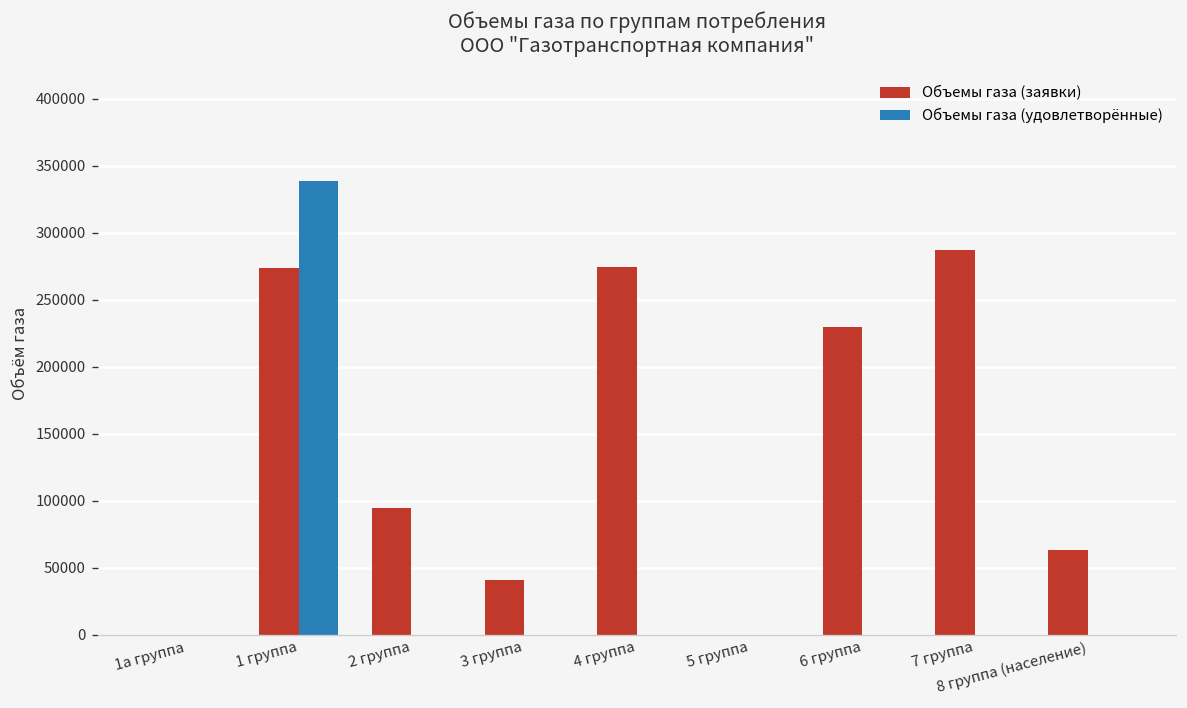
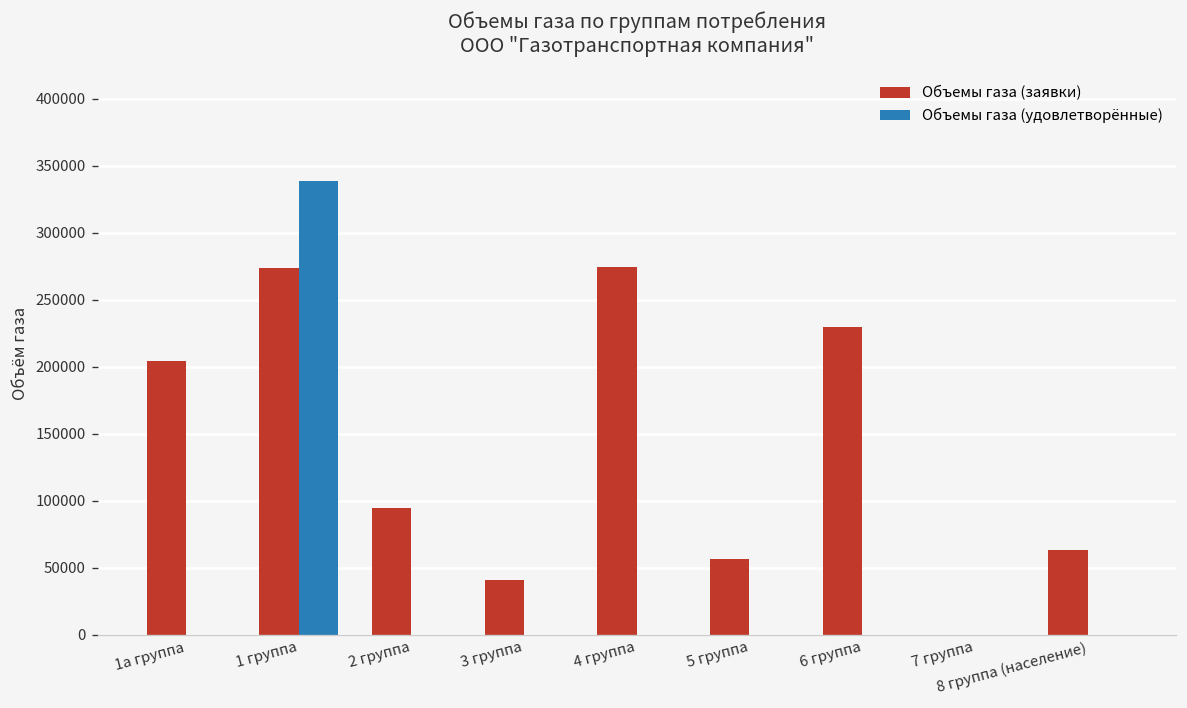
  {
    "Объемы газа (заявки)": {
-     "1а группа": 0,
+     "1а группа": 204000,
      "1 группа": 273000,
      "2 группа": 94000,
      "3 группа": 41000,
      "4 группа": 275000,
-     "5 группа": 0,
+     "5 группа": 57000,
      "6 группа": 230000,
-     "7 группа": 288000,
+     "7 группа": 0,
      "8 группа (население)": 63000
    },
    "Объемы газа (удовлетворённые)": {
      "1а группа": 0,
      "1 группа": 339000,
      "2 группа": 0,
      "3 группа": 0,
      "4 группа": 0,
      "5 группа": 0,
      "6 группа": 0,
      "7 группа": 0,
      "8 группа (население)": 0
    }
  }
